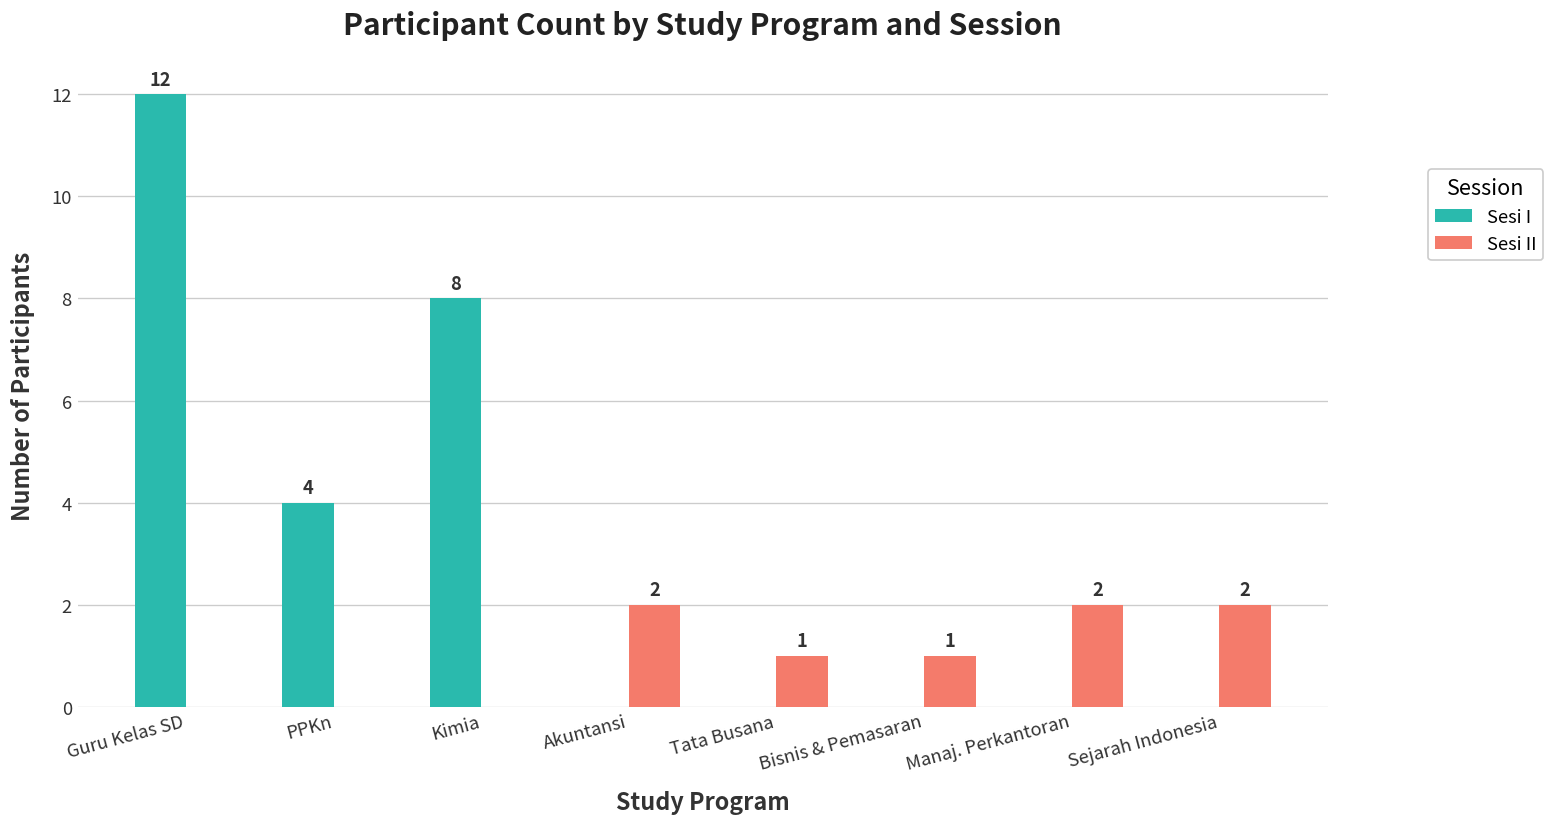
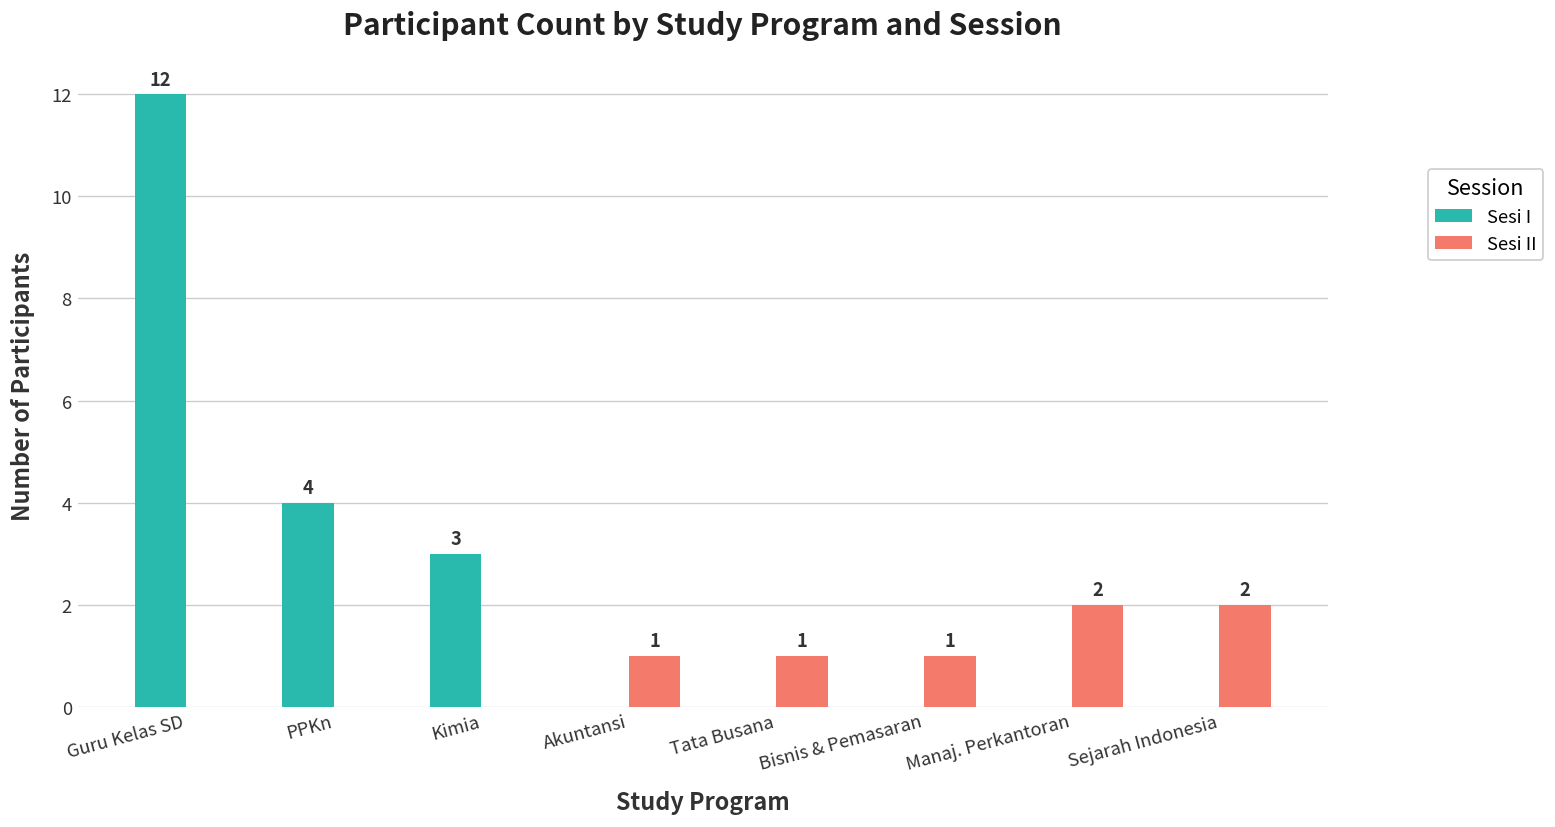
  {
    "Sesi I": {
      "Guru Kelas SD": 12,
      "PPKn": 4,
-     "Kimia": 8
+     "Kimia": 3
    },
    "Sesi II": {
-     "Akuntansi": 2,
+     "Akuntansi": 1,
      "Tata Busana": 1,
      "Bisnis & Pemasaran": 1,
      "Manaj. Perkantoran": 2,
      "Sejarah Indonesia": 2
    }
  }
